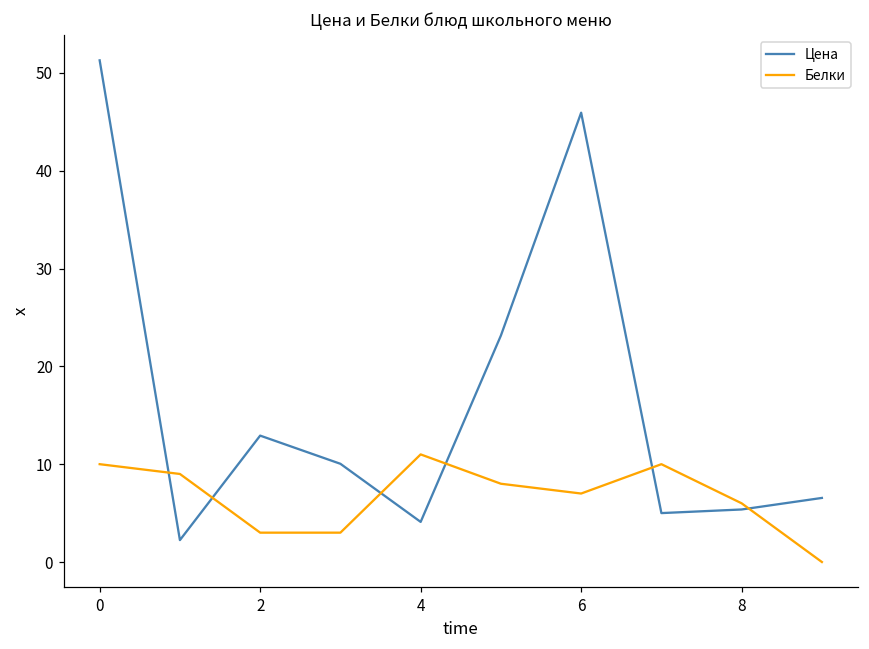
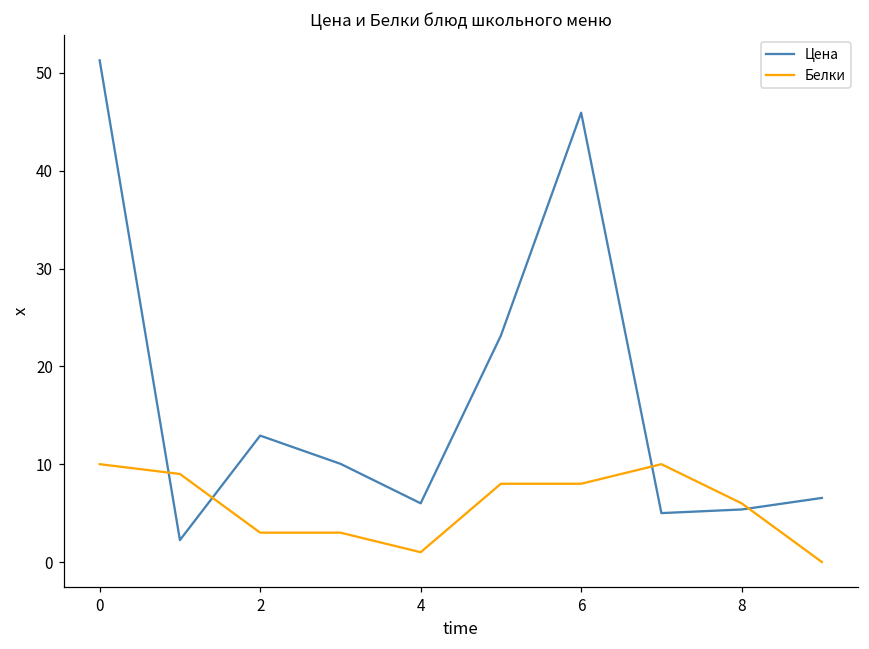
  {
    "Цена": {
      "0": 51,
      "2": 13,
-     "4": 4,
+     "4": 6,
      "6": 46,
      "8": 5
    },
    "Белки": {
      "0": 10,
      "2": 3,
-     "4": 11,
-     "6": 7,
+     "4": 1,
+     "6": 8,
      "8": 6
    }
  }
